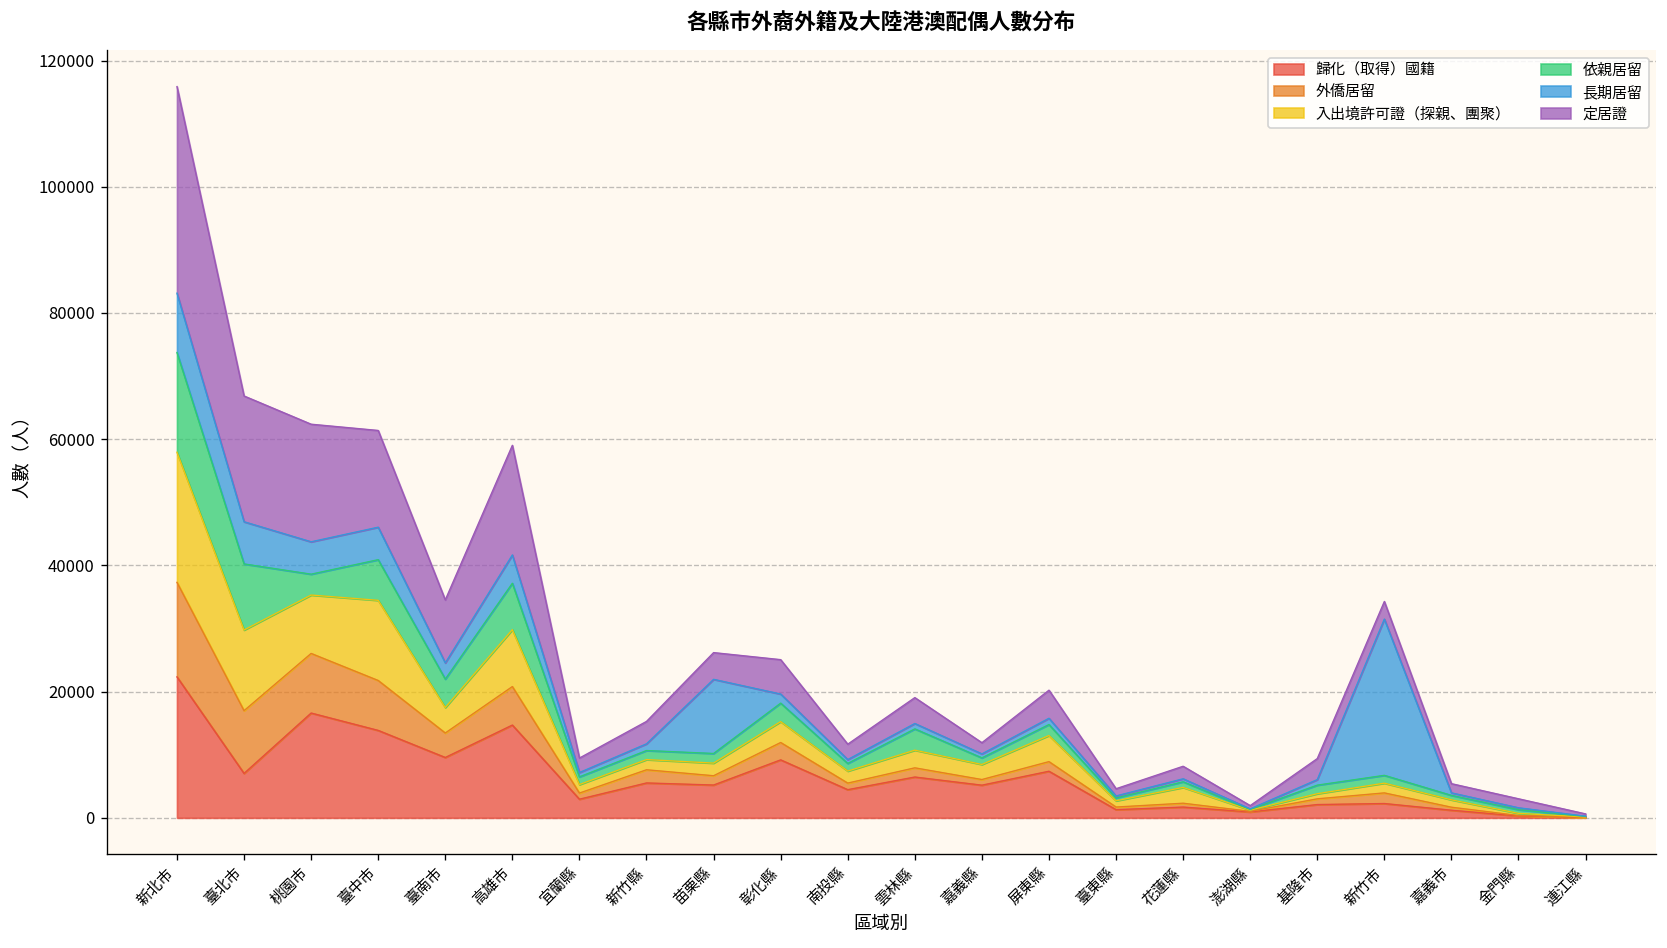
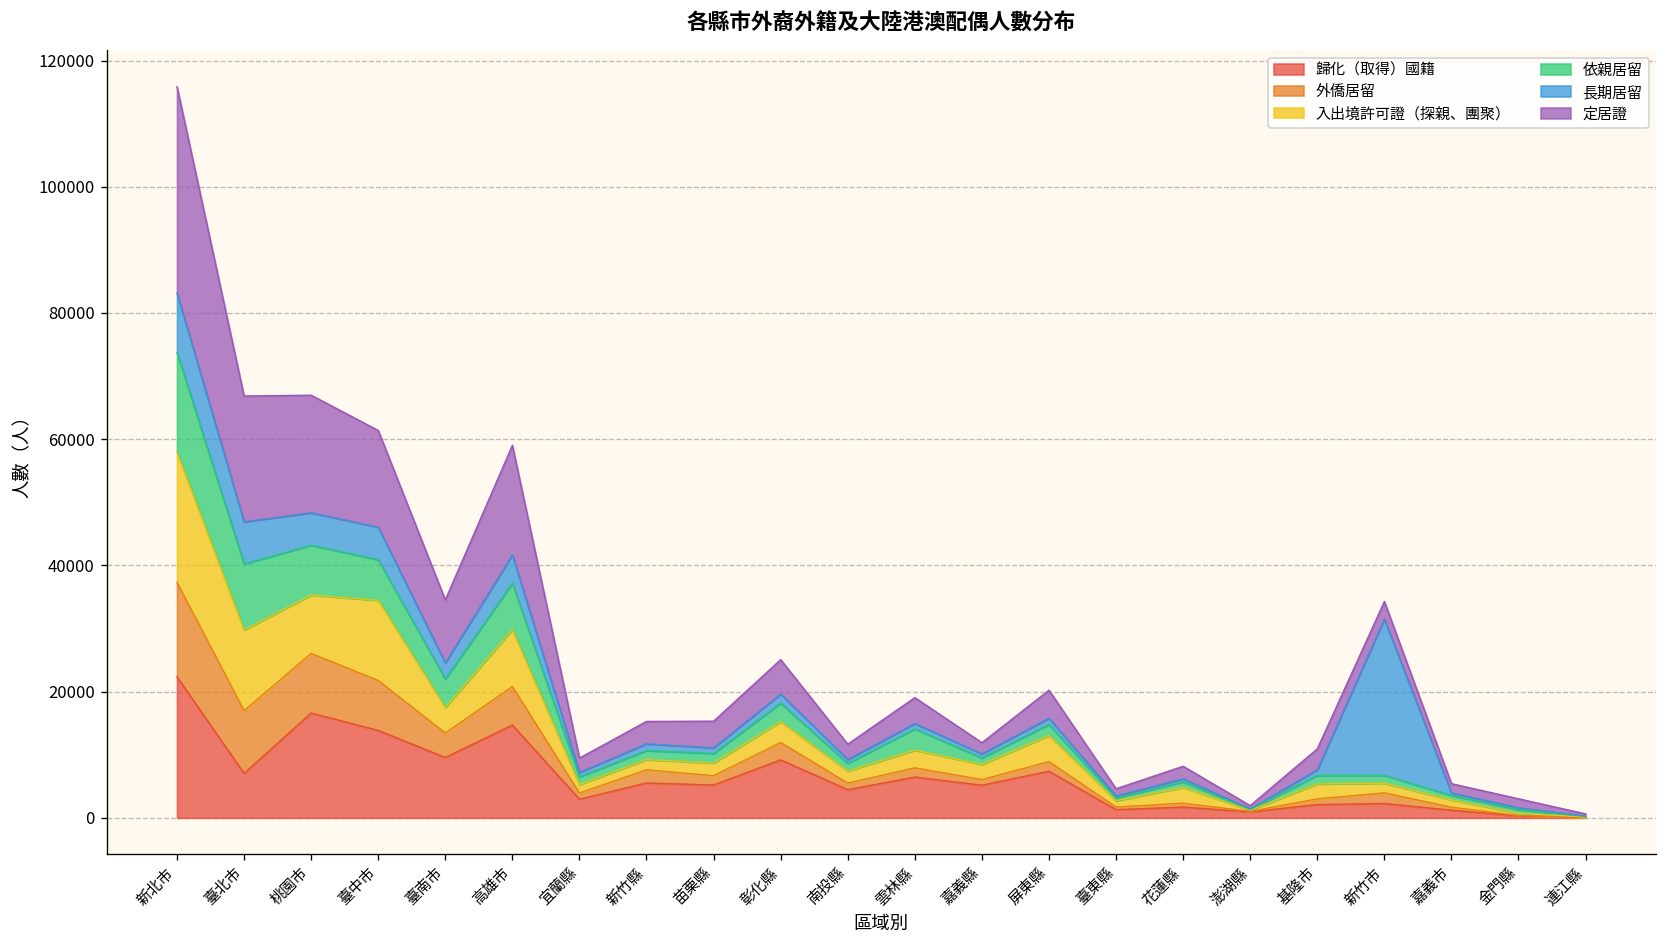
  {
    "入出境許可證（探親、團聚）": {
      "新北市": 21000,
      "臺北市": 13000,
      "桃園市": 9000,
      "臺中市": 13000,
      "臺南市": 4000,
      "高雄市": 9000,
      "宜蘭縣": 1000,
      "新竹縣": 2000,
      "苗栗縣": 2000,
      "彰化縣": 3000,
      "南投縣": 2000,
      "雲林縣": 3000,
      "嘉義縣": 2000,
      "屏東縣": 4000,
      "花蓮縣": 3000,
-     "基隆市": 1000,
+     "基隆市": 2000,
      "新竹市": 2000,
      "嘉義市": 1000
    },
    "依親居留": {
      "新北市": 16000,
      "臺北市": 10000,
-     "桃園市": 3000,
+     "桃園市": 8000,
      "臺中市": 6000,
      "臺南市": 5000,
      "高雄市": 7000,
      "宜蘭縣": 1000,
      "新竹縣": 1000,
      "苗栗縣": 2000,
      "彰化縣": 3000,
      "南投縣": 1000,
      "雲林縣": 3000,
      "嘉義縣": 1000,
      "屏東縣": 2000,
      "基隆市": 1000,
      "新竹市": 1000
    },
    "長期居留": {
      "新北市": 9000,
      "臺北市": 7000,
      "桃園市": 5000,
      "臺中市": 5000,
      "臺南市": 3000,
      "高雄市": 4000,
      "宜蘭縣": 1000,
      "新竹縣": 1000,
-     "苗栗縣": 12000,
+     "苗栗縣": 1000,
      "彰化縣": 1000,
      "南投縣": 1000,
      "雲林縣": 1000,
      "嘉義縣": 1000,
      "屏東縣": 1000,
      "基隆市": 1000,
      "新竹市": 25000
    },
    "定居證": {
      "新北市": 33000,
      "臺北市": 20000,
      "桃園市": 19000,
      "臺中市": 15000,
      "臺南市": 10000,
      "高雄市": 17000,
      "宜蘭縣": 2000,
      "新竹縣": 4000,
      "苗栗縣": 4000,
      "彰化縣": 5000,
      "南投縣": 2000,
      "雲林縣": 4000,
      "嘉義縣": 2000,
      "屏東縣": 4000,
      "臺東縣": 1000,
      "花蓮縣": 2000,
      "澎湖縣": 1000,
      "基隆市": 3000,
      "新竹市": 3000,
      "嘉義市": 1000,
      "金門縣": 1000
    }
  }
